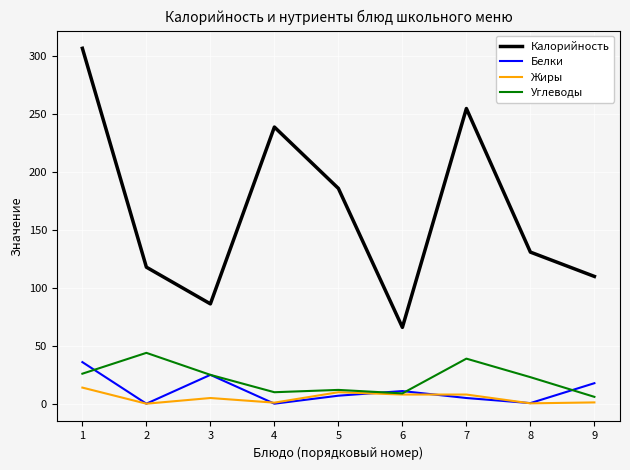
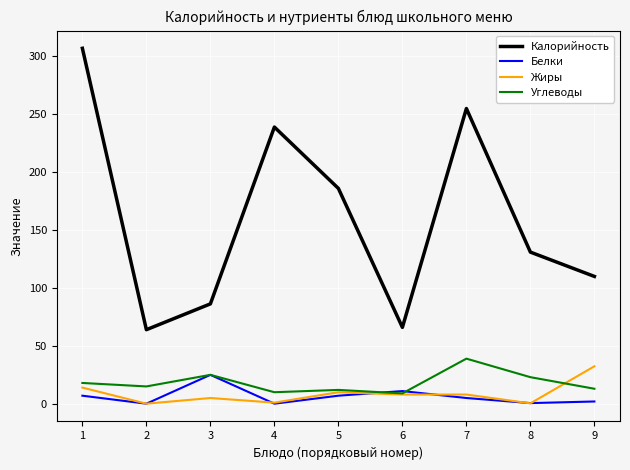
  {
    "Калорийность": {
      "1": 307,
-     "2": 118,
+     "2": 64,
      "3": 86,
      "4": 239,
      "5": 186,
      "6": 66,
      "7": 255,
      "8": 131,
      "9": 110
    },
    "Белки": {
-     "1": 36,
+     "1": 7,
      "5": 7,
      "7": 5,
-     "9": 18
+     "9": 2
    },
    "Жиры": {
      "1": 14,
      "3": 5,
      "7": 8,
-     "9": 1
+     "9": 32
    },
    "Углеводы": {
-     "1": 26,
-     "2": 44,
+     "1": 18,
+     "2": 15,
      "4": 10,
      "7": 39,
      "8": 23,
-     "9": 6
+     "9": 13
    }
  }
